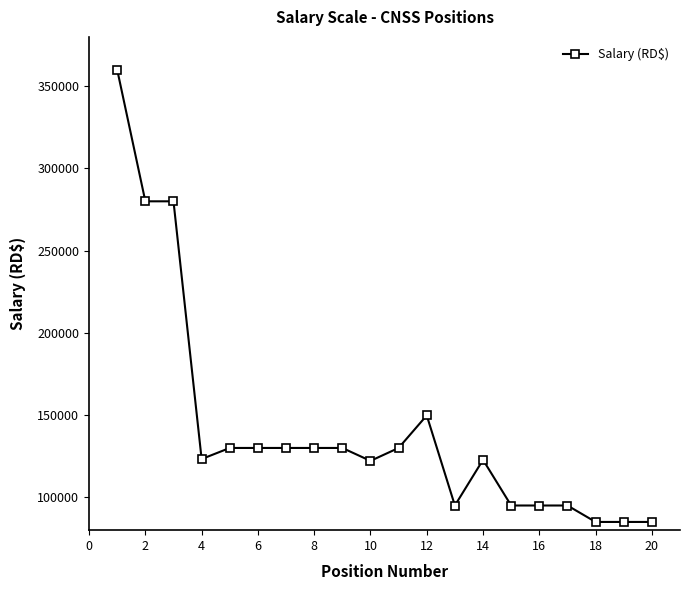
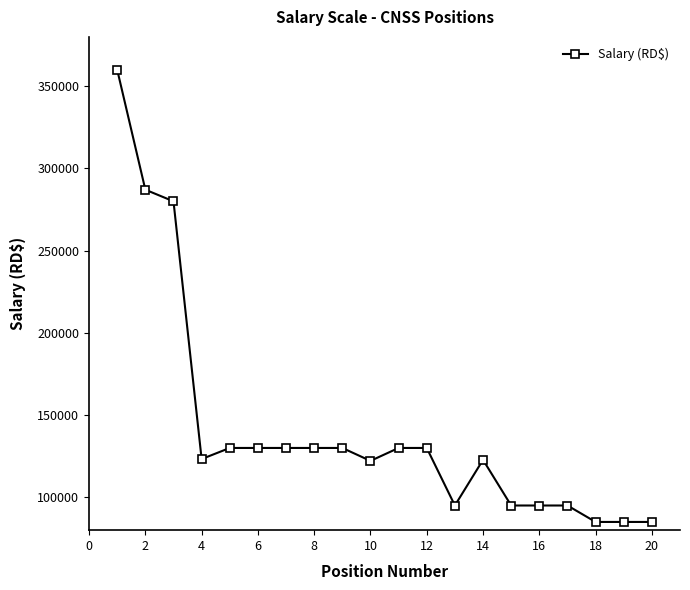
  {
-   "2": 280000,
+   "2": 287000,
    "4": 123000,
    "6": 130000,
    "8": 130000,
    "10": 122000,
-   "12": 150000,
+   "12": 130000,
    "14": 123000,
    "16": 95000,
    "18": 85000,
    "20": 85000
  }
